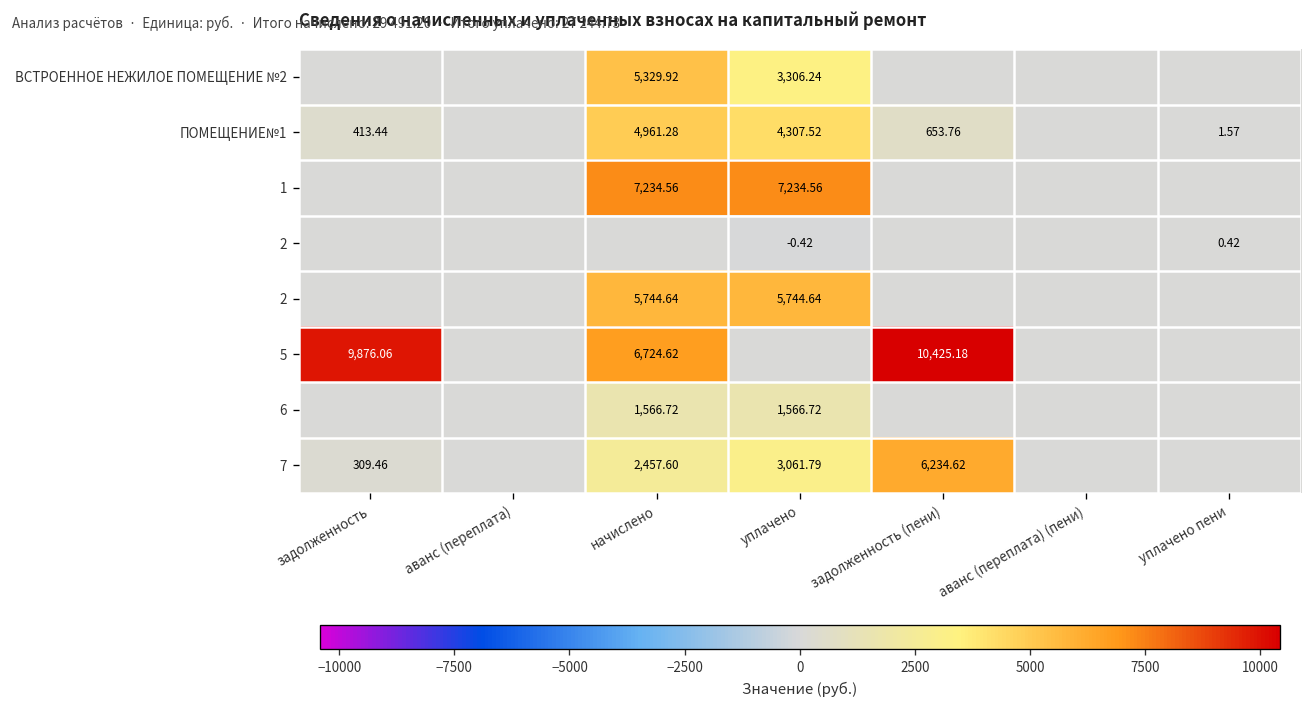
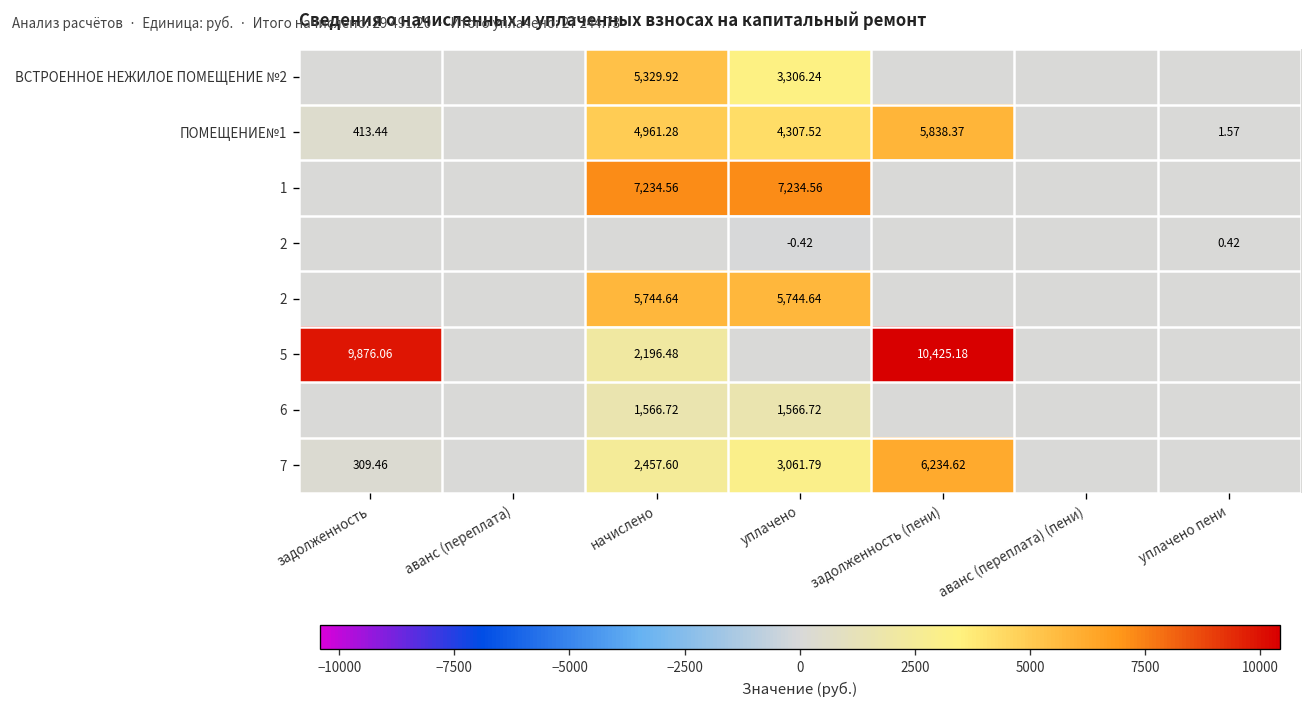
  {
    "ВСТРОЕННОЕ НЕЖИЛОЕ ПОМЕЩЕНИЕ №2": {
      "начислено": "5,329.92",
      "уплачено": "3,306.24"
    },
    "ПОМЕЩЕНИЕ№1": {
      "задолженность": "413.44",
      "начислено": "4,961.28",
      "уплачено": "4,307.52",
-     "задолженность (пени)": "653.76",
+     "задолженность (пени)": "5,838.37",
      "уплачено пени": "1.57"
    },
    "1": {
      "начислено": "7,234.56",
      "уплачено": "7,234.56"
    },
    "5": {
      "задолженность": "9,876.06",
-     "начислено": "6,724.62",
+     "начислено": "2,196.48",
      "задолженность (пени)": "10,425.18"
    },
    "6": {
      "начислено": "1,566.72",
      "уплачено": "1,566.72"
    },
    "7": {
      "задолженность": "309.46",
      "начислено": "2,457.60",
      "уплачено": "3,061.79",
      "задолженность (пени)": "6,234.62"
    }
  }
